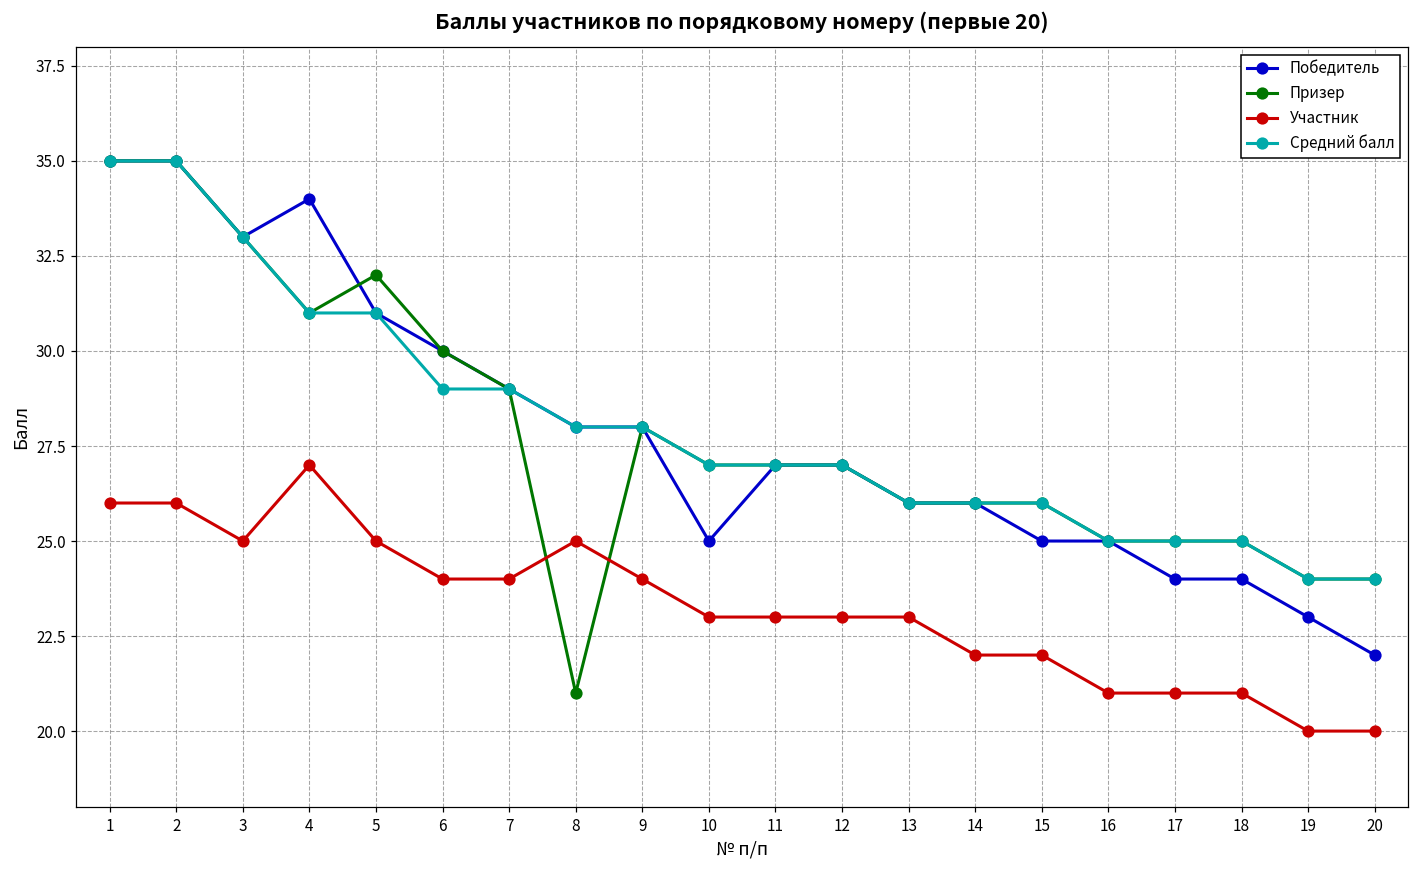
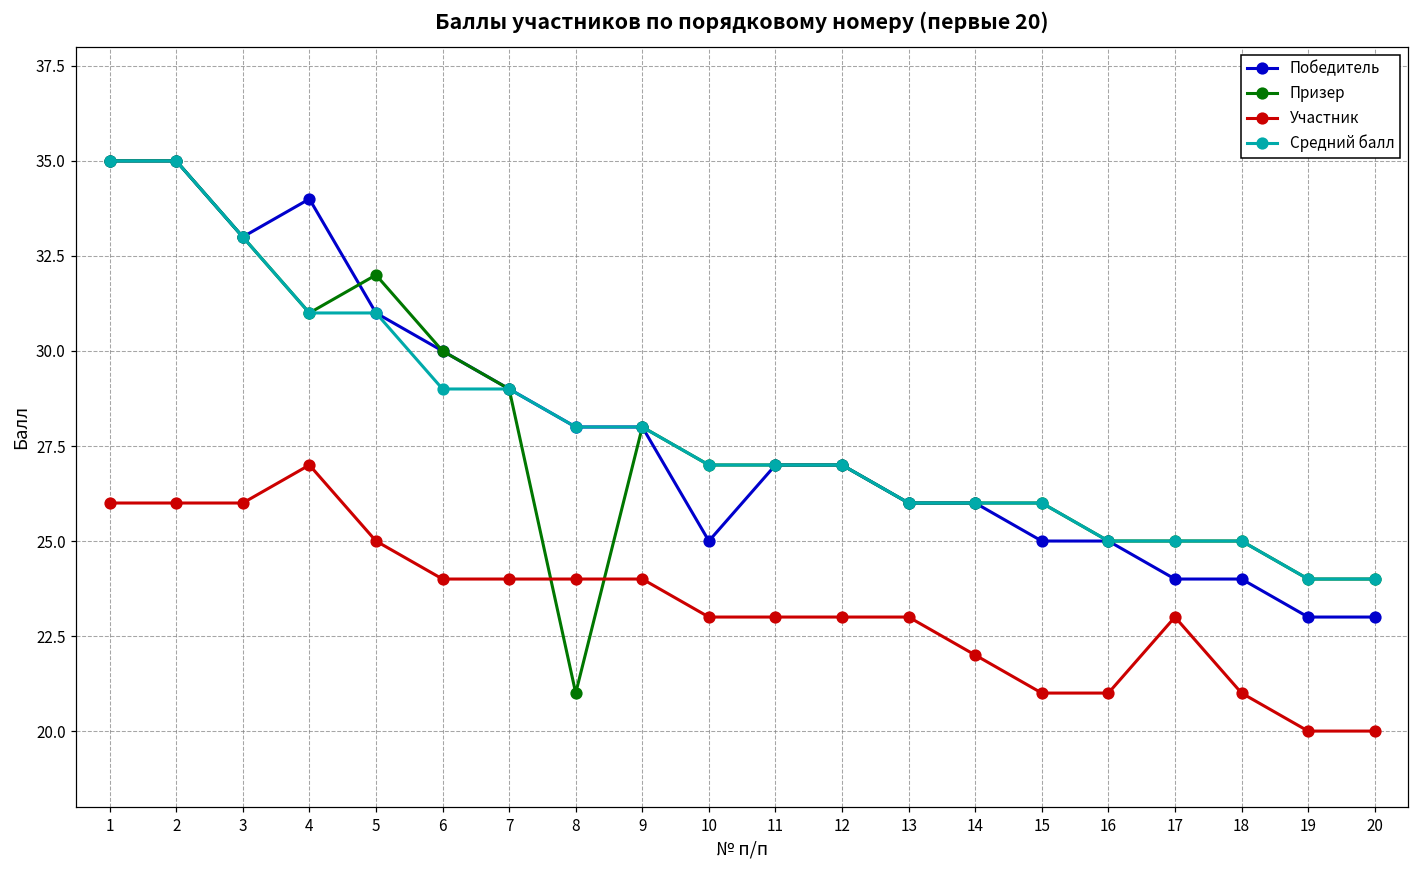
  {
    "Победитель": {
      "4": 34,
      "10": 25,
      "15": 25,
      "17": 24,
      "18": 24,
      "19": 23,
-     "20": 22
+     "20": 23
    },
    "Призер": {
      "5": 32,
      "8": 21
    },
    "Участник": {
      "1": 26,
      "2": 26,
-     "3": 25,
+     "3": 26,
      "4": 27,
      "5": 25,
      "6": 24,
      "7": 24,
-     "8": 25,
+     "8": 24,
      "9": 24,
      "10": 23,
      "11": 23,
      "12": 23,
      "13": 23,
      "14": 22,
-     "15": 22,
+     "15": 21,
      "16": 21,
-     "17": 21,
+     "17": 23,
      "18": 21,
      "19": 20,
      "20": 20
    },
    "Средний балл": {
      "6": 29
    }
  }
